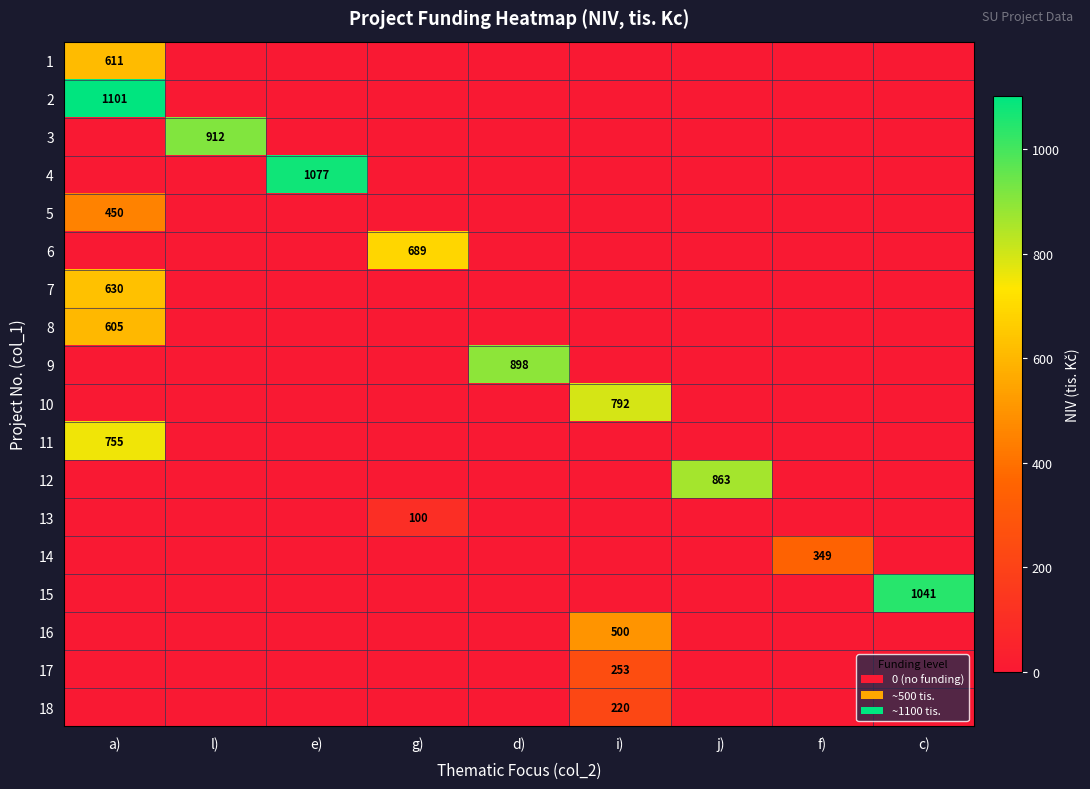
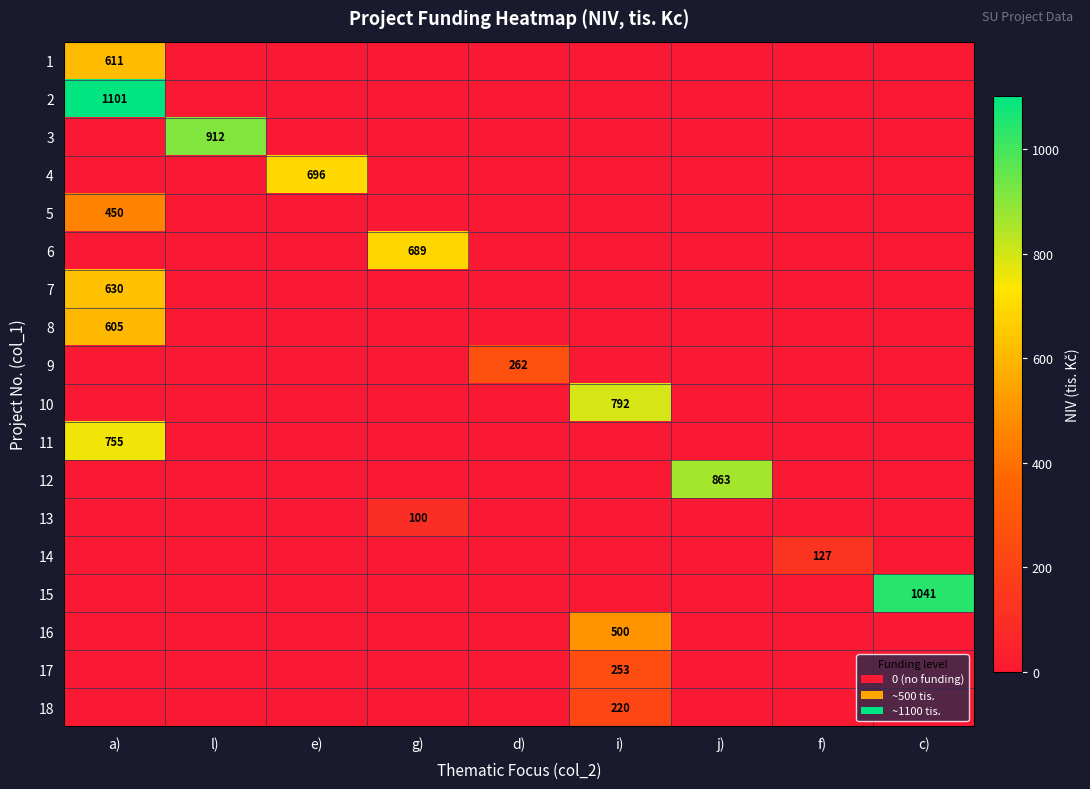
  {
    "1": {
      "a)": 611
    },
    "2": {
      "a)": 1101
    },
    "3": {
      "l)": 912
    },
    "4": {
-     "e)": 1077
+     "e)": 696
    },
    "5": {
      "a)": 450
    },
    "6": {
      "g)": 689
    },
    "7": {
      "a)": 630
    },
    "8": {
      "a)": 605
    },
    "9": {
-     "d)": 898
+     "d)": 262
    },
    "10": {
      "i)": 792
    },
    "11": {
      "a)": 755
    },
    "12": {
      "j)": 863
    },
    "13": {
      "g)": 100
    },
    "14": {
-     "f)": 349
+     "f)": 127
    },
    "15": {
      "c)": 1041
    },
    "16": {
      "i)": 500
    },
    "17": {
      "i)": 253
    },
    "18": {
      "i)": 220
    }
  }
